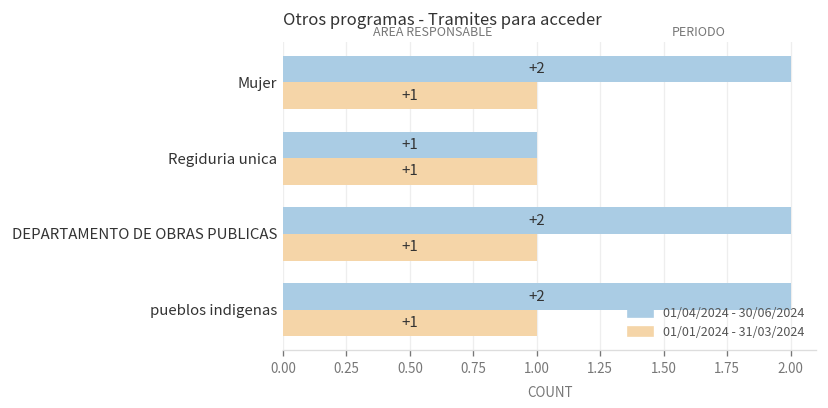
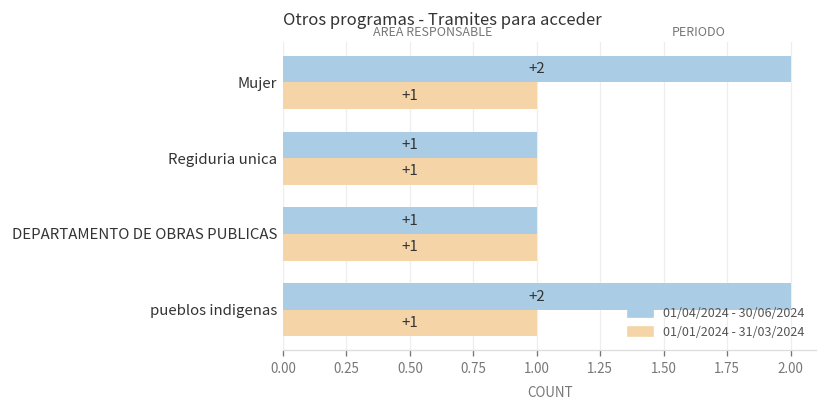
  {
    "01/04/2024 - 30/06/2024": {
      "Mujer": "+2",
      "Regiduria unica": "+1",
-     "DEPARTAMENTO DE OBRAS PUBLICAS": "+2",
+     "DEPARTAMENTO DE OBRAS PUBLICAS": "+1",
      "pueblos indigenas": "+2"
    },
    "01/01/2024 - 31/03/2024": {
      "Mujer": "+1",
      "Regiduria unica": "+1",
      "DEPARTAMENTO DE OBRAS PUBLICAS": "+1",
      "pueblos indigenas": "+1"
    }
  }
